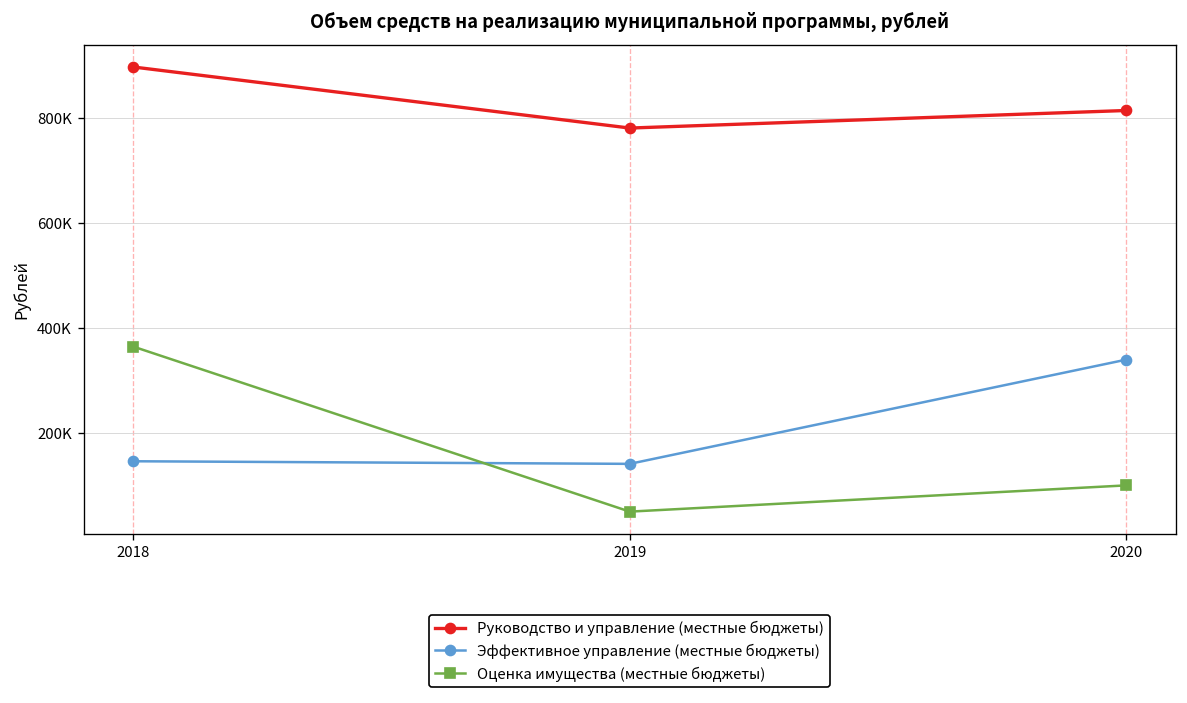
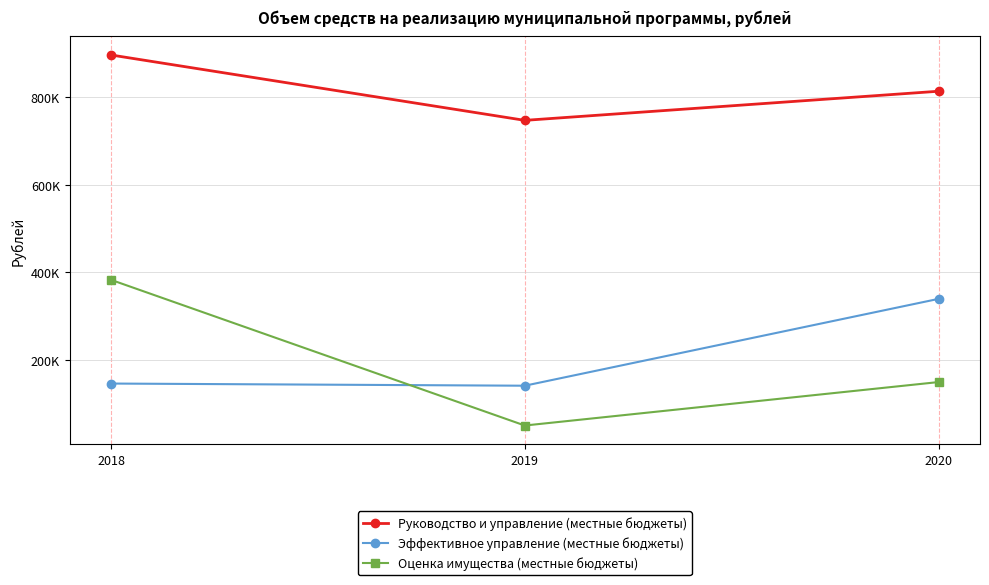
  {
    "Руководство и управление (местные бюджеты)": {
      "2018": 900000,
-     "2019": 780000,
+     "2019": 750000,
      "2020": 810000
    },
    "Эффективное управление (местные бюджеты)": {
      "2018": 150000,
      "2019": 140000,
      "2020": 340000
    },
    "Оценка имущества (местные бюджеты)": {
-     "2018": 360000,
+     "2018": 380000,
      "2019": 50000,
-     "2020": 100000
+     "2020": 150000
    }
  }
